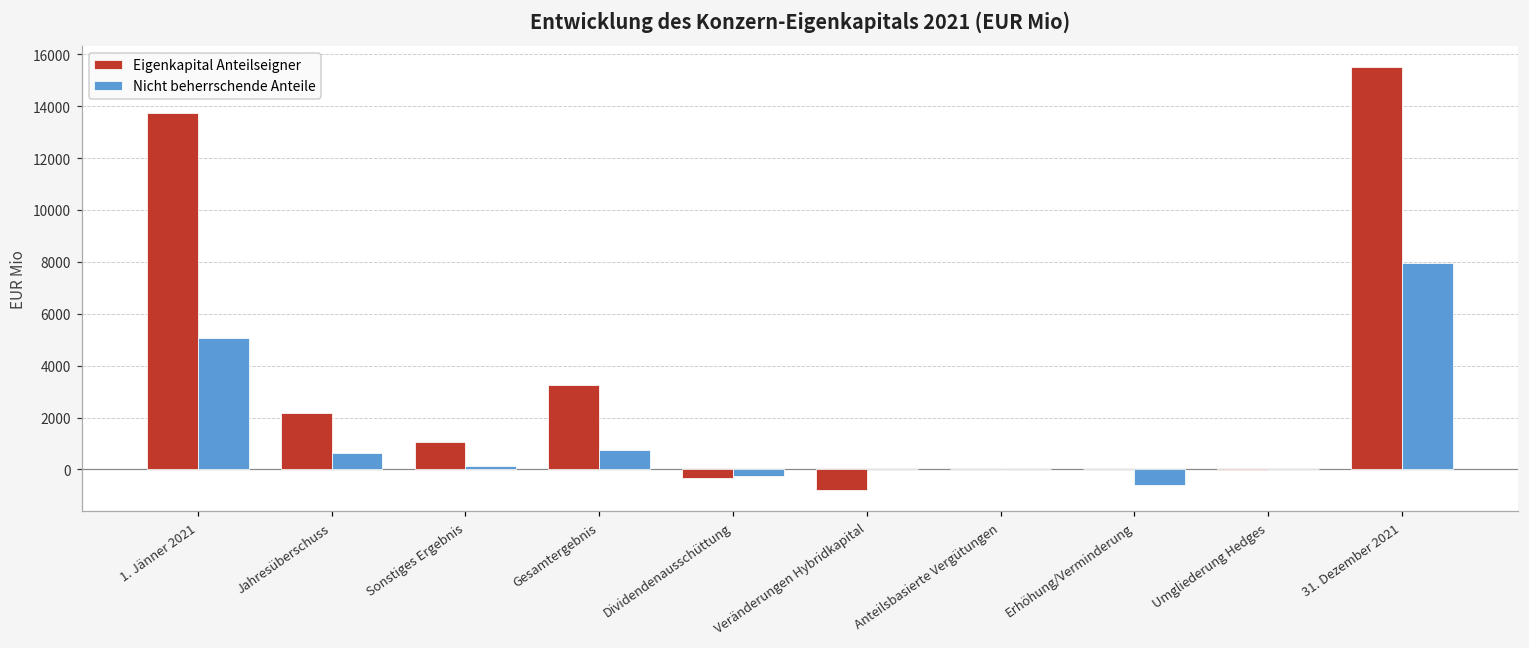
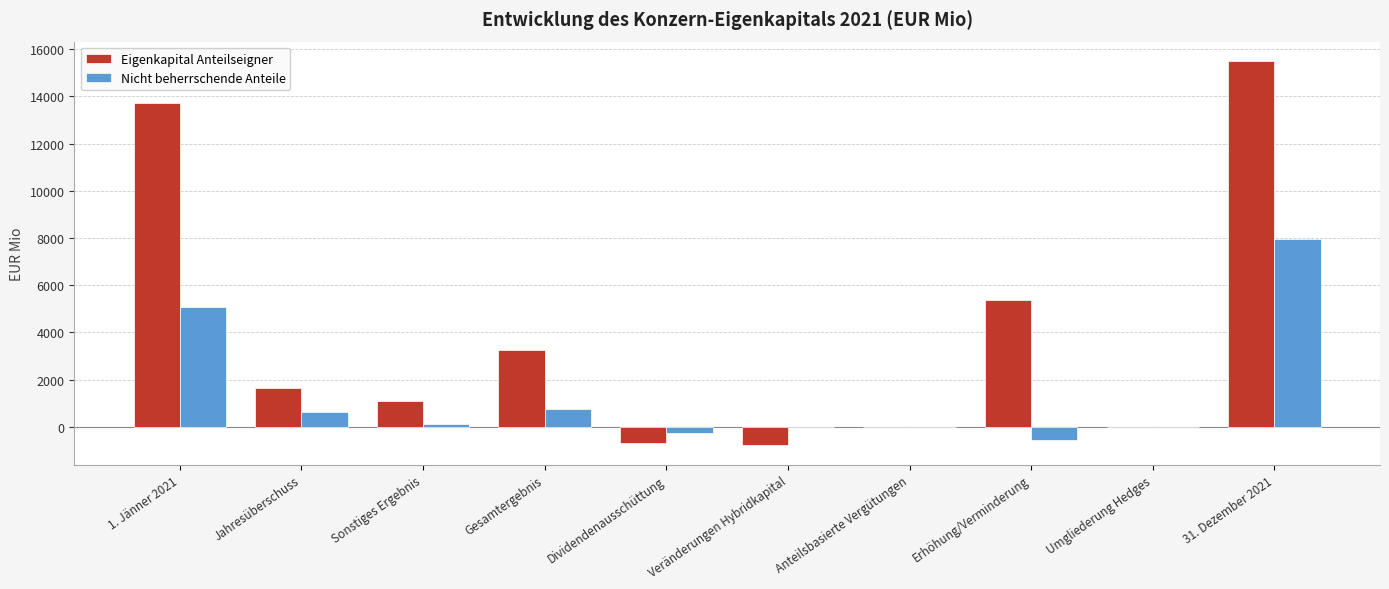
  {
    "Eigenkapital Anteilseigner": {
      "1. Jänner 2021": 13700,
-     "Jahresüberschuss": 2200,
+     "Jahresüberschuss": 1600,
      "Sonstiges Ergebnis": 1100,
      "Gesamtergebnis": 3300,
-     "Dividendenausschüttung": -300,
+     "Dividendenausschüttung": -700,
      "Veränderungen Hybridkapital": -800,
-     "Erhöhung/Verminderung": 0,
+     "Erhöhung/Verminderung": 5400,
      "31. Dezember 2021": 15500
    },
    "Nicht beherrschende Anteile": {
      "1. Jänner 2021": 5100,
      "Jahresüberschuss": 600,
      "Sonstiges Ergebnis": 100,
      "Gesamtergebnis": 700,
      "Dividendenausschüttung": -300,
      "Veränderungen Hybridkapital": 0,
      "Anteilsbasierte Vergütungen": 0,
      "Erhöhung/Verminderung": -600,
      "31. Dezember 2021": 8000
    }
  }
